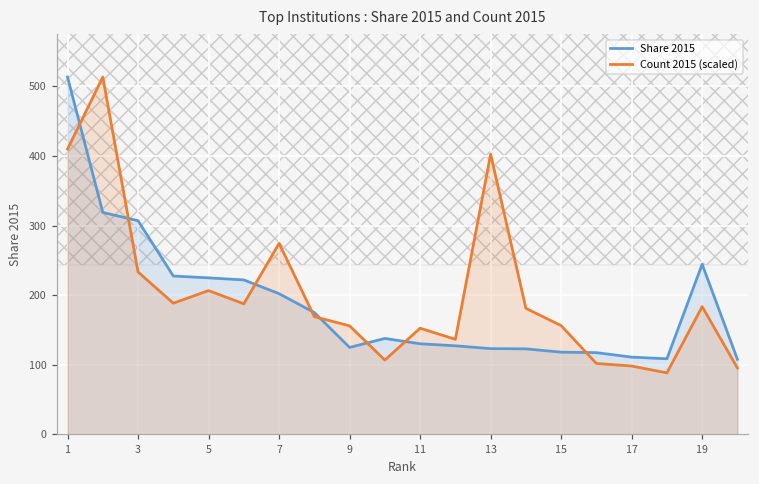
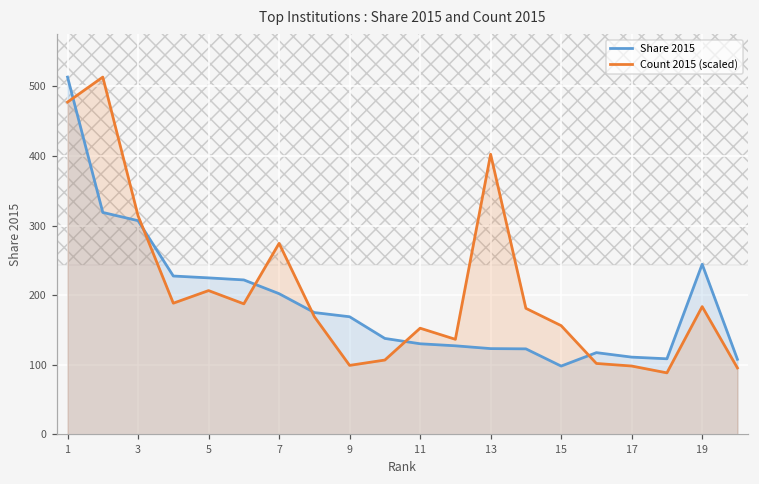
  {
    "Share 2015": {
      "1": 510,
      "3": 310,
      "5": 220,
      "7": 200,
-     "9": 120,
+     "9": 170,
      "11": 130,
      "13": 120,
-     "15": 120,
+     "15": 100,
      "17": 110,
      "19": 240
    },
    "Count 2015 (scaled)": {
-     "1": 410,
-     "3": 230,
+     "1": 480,
+     "3": 310,
      "5": 210,
      "7": 270,
-     "9": 160,
+     "9": 100,
      "11": 150,
      "13": 400,
      "15": 160,
      "17": 100,
      "19": 180
    }
  }
